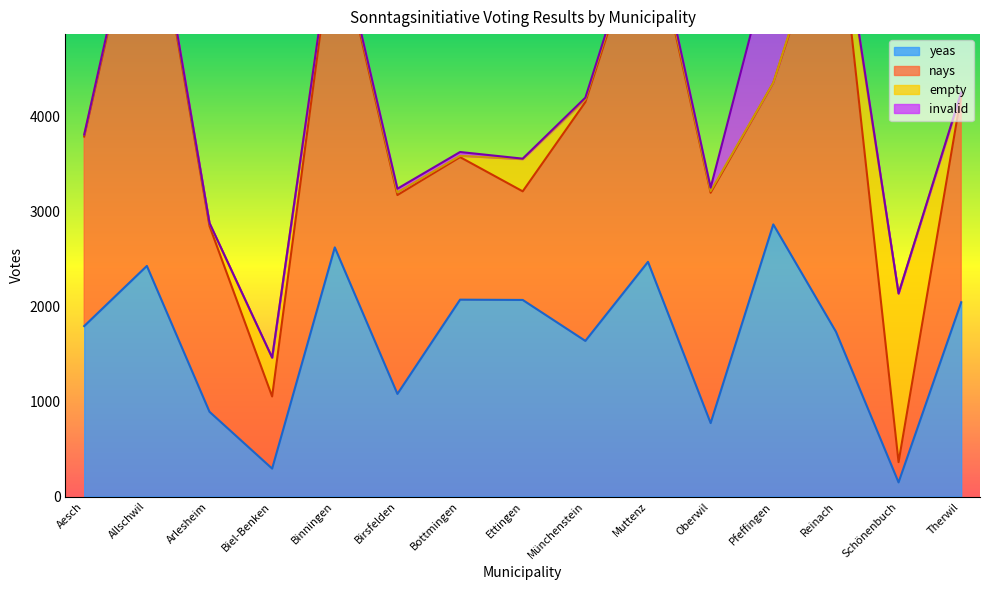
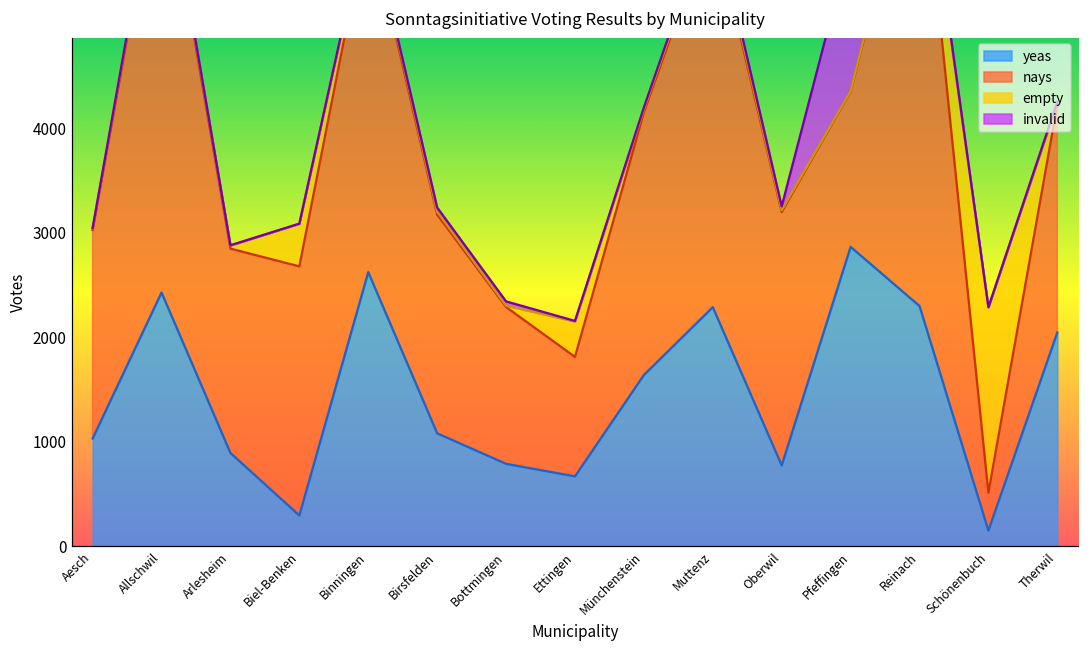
  {
    "yeas": {
-     "Aesch": 1800,
+     "Aesch": 1000,
      "Allschwil": 2400,
      "Arlesheim": 900,
      "Biel-Benken": 300,
      "Binningen": 2600,
      "Birsfelden": 1100,
-     "Bottmingen": 2100,
-     "Ettingen": 2100,
+     "Bottmingen": 800,
+     "Ettingen": 700,
      "Münchenstein": 1600,
-     "Muttenz": 2500,
+     "Muttenz": 2300,
      "Oberwil": 800,
      "Pfeffingen": 2900,
-     "Reinach": 1700,
+     "Reinach": 2300,
      "Schönenbuch": 100,
      "Therwil": 2000
    },
    "nays": {
      "Arlesheim": 2000,
-     "Biel-Benken": 800,
+     "Biel-Benken": 2400,
      "Birsfelden": 2100,
      "Ettingen": 1100,
      "Münchenstein": 2500,
-     "Schönenbuch": 200
+     "Schönenbuch": 400
    },
    "empty": {
      "Birsfelden": 0
    },
    "invalid": {
      "Birsfelden": 0,
      "Bottmingen": 0,
      "Oberwil": 0
    }
  }
